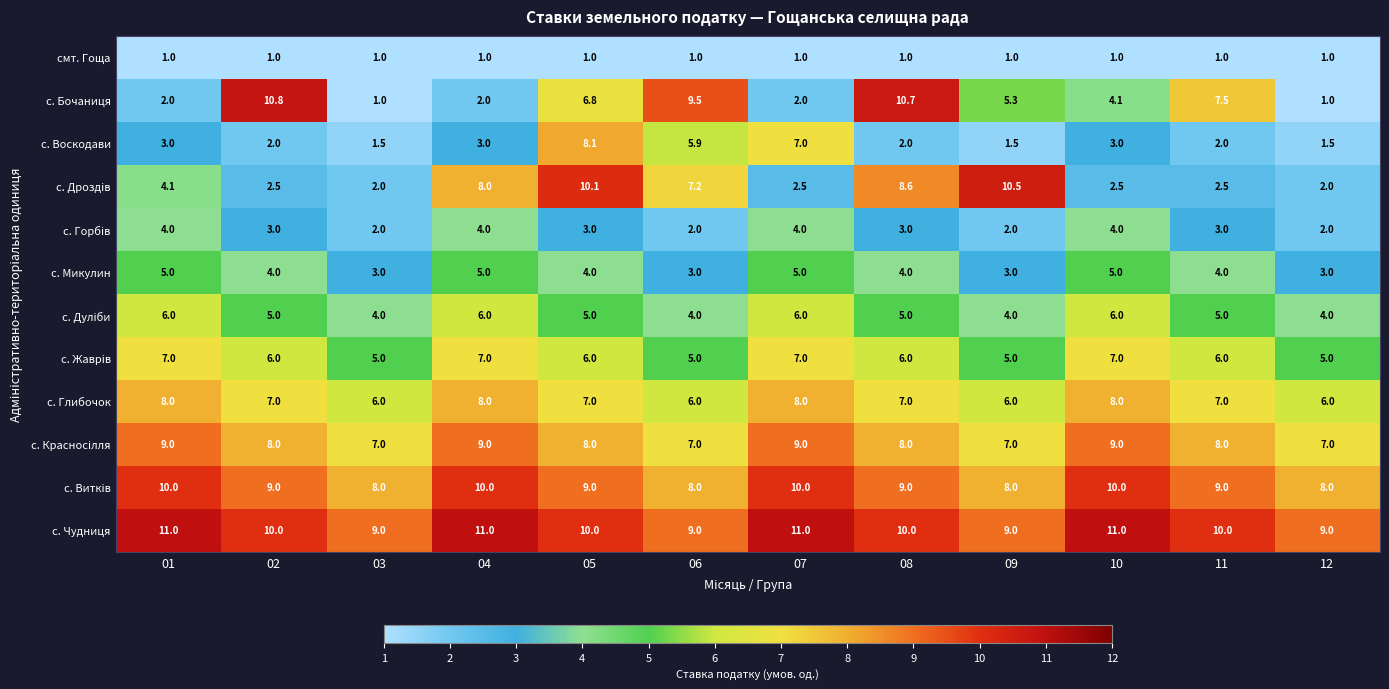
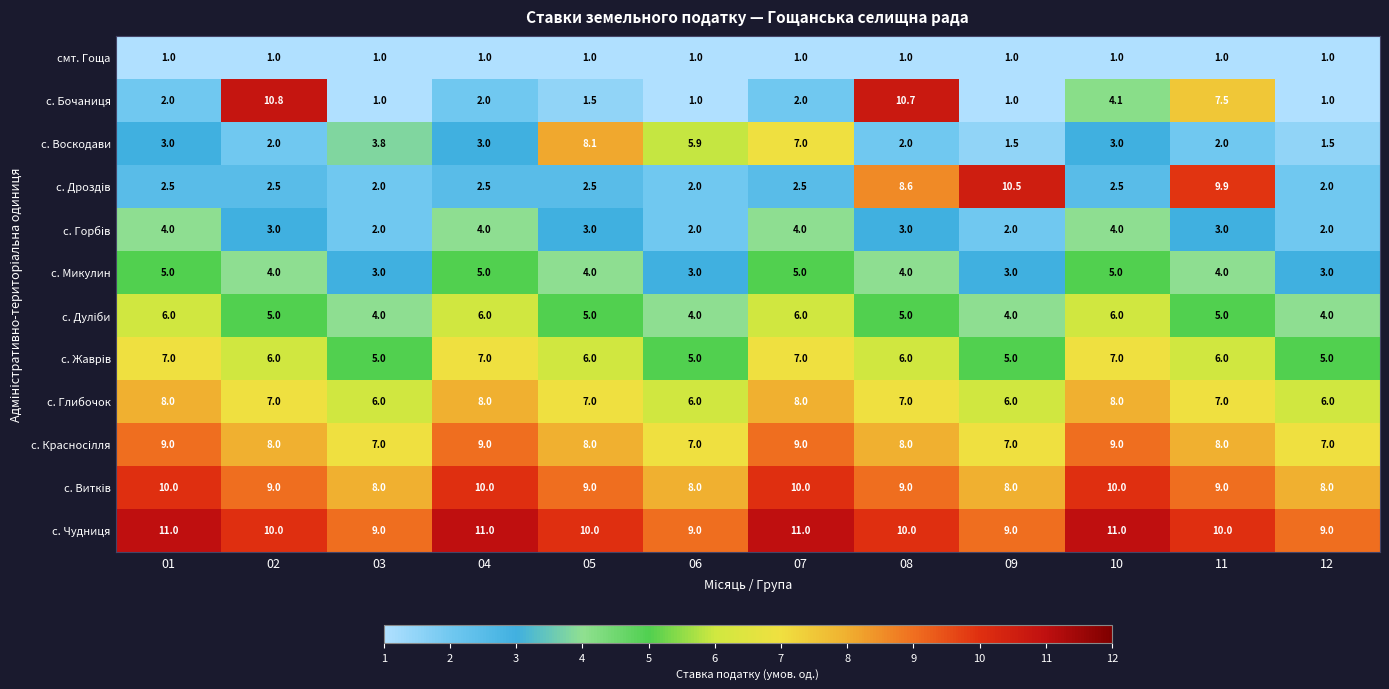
  {
    "смт. Гоща": {
      "01": 1.0,
      "02": 1.0,
      "03": 1.0,
      "04": 1.0,
      "05": 1.0,
      "06": 1.0,
      "07": 1.0,
      "08": 1.0,
      "09": 1.0,
      "10": 1.0,
      "11": 1.0,
      "12": 1.0
    },
    "с. Бочаниця": {
      "01": 2.0,
      "02": 10.8,
      "03": 1.0,
      "04": 2.0,
-     "05": 6.8,
-     "06": 9.5,
+     "05": 1.5,
+     "06": 1.0,
      "07": 2.0,
      "08": 10.7,
-     "09": 5.3,
+     "09": 1.0,
      "10": 4.1,
      "11": 7.5,
      "12": 1.0
    },
    "с. Воскодави": {
      "01": 3.0,
      "02": 2.0,
-     "03": 1.5,
+     "03": 3.8,
      "04": 3.0,
      "05": 8.1,
      "06": 5.9,
      "07": 7.0,
      "08": 2.0,
      "09": 1.5,
      "10": 3.0,
      "11": 2.0,
      "12": 1.5
    },
    "с. Дроздів": {
-     "01": 4.1,
+     "01": 2.5,
      "02": 2.5,
      "03": 2.0,
-     "04": 8.0,
-     "05": 10.1,
-     "06": 7.2,
+     "04": 2.5,
+     "05": 2.5,
+     "06": 2.0,
      "07": 2.5,
      "08": 8.6,
      "09": 10.5,
      "10": 2.5,
-     "11": 2.5,
+     "11": 9.9,
      "12": 2.0
    },
    "с. Горбів": {
      "01": 4.0,
      "02": 3.0,
      "03": 2.0,
      "04": 4.0,
      "05": 3.0,
      "06": 2.0,
      "07": 4.0,
      "08": 3.0,
      "09": 2.0,
      "10": 4.0,
      "11": 3.0,
      "12": 2.0
    },
    "с. Микулин": {
      "01": 5.0,
      "02": 4.0,
      "03": 3.0,
      "04": 5.0,
      "05": 4.0,
      "06": 3.0,
      "07": 5.0,
      "08": 4.0,
      "09": 3.0,
      "10": 5.0,
      "11": 4.0,
      "12": 3.0
    },
    "с. Дуліби": {
      "01": 6.0,
      "02": 5.0,
      "03": 4.0,
      "04": 6.0,
      "05": 5.0,
      "06": 4.0,
      "07": 6.0,
      "08": 5.0,
      "09": 4.0,
      "10": 6.0,
      "11": 5.0,
      "12": 4.0
    },
    "с. Жаврів": {
      "01": 7.0,
      "02": 6.0,
      "03": 5.0,
      "04": 7.0,
      "05": 6.0,
      "06": 5.0,
      "07": 7.0,
      "08": 6.0,
      "09": 5.0,
      "10": 7.0,
      "11": 6.0,
      "12": 5.0
    },
    "с. Глибочок": {
      "01": 8.0,
      "02": 7.0,
      "03": 6.0,
      "04": 8.0,
      "05": 7.0,
      "06": 6.0,
      "07": 8.0,
      "08": 7.0,
      "09": 6.0,
      "10": 8.0,
      "11": 7.0,
      "12": 6.0
    },
    "с. Красносілля": {
      "01": 9.0,
      "02": 8.0,
      "03": 7.0,
      "04": 9.0,
      "05": 8.0,
      "06": 7.0,
      "07": 9.0,
      "08": 8.0,
      "09": 7.0,
      "10": 9.0,
      "11": 8.0,
      "12": 7.0
    },
    "с. Витків": {
      "01": 10.0,
      "02": 9.0,
      "03": 8.0,
      "04": 10.0,
      "05": 9.0,
      "06": 8.0,
      "07": 10.0,
      "08": 9.0,
      "09": 8.0,
      "10": 10.0,
      "11": 9.0,
      "12": 8.0
    },
    "с. Чудниця": {
      "01": 11.0,
      "02": 10.0,
      "03": 9.0,
      "04": 11.0,
      "05": 10.0,
      "06": 9.0,
      "07": 11.0,
      "08": 10.0,
      "09": 9.0,
      "10": 11.0,
      "11": 10.0,
      "12": 9.0
    }
  }
